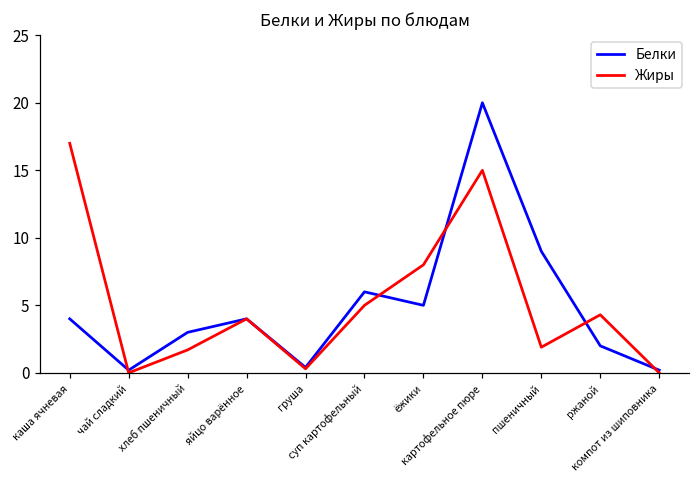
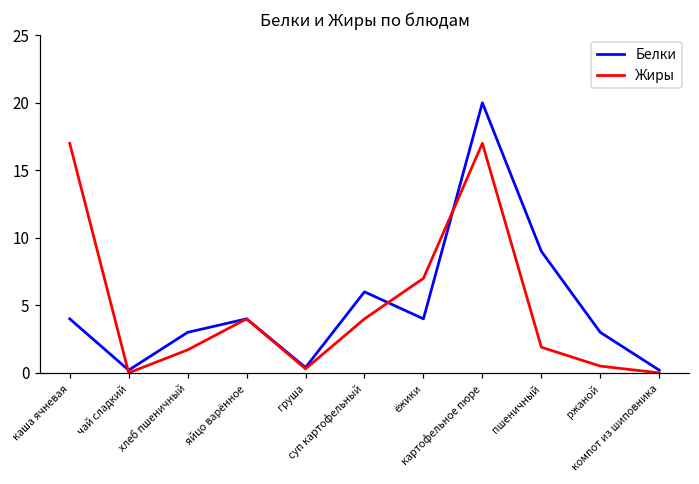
  {
    "Белки": {
      "каша ячневая": 4,
      "хлеб пшеничный": 3,
      "суп картофельный": 6,
-     "ёжики": 5,
+     "ёжики": 4,
      "картофельное пюре": 20,
      "пшеничный": 9,
-     "ржаной": 2
+     "ржаной": 3
    },
    "Жиры": {
      "каша ячневая": 17.0,
      "хлеб пшеничный": 1.7,
-     "суп картофельный": 5,
-     "ёжики": 8,
-     "картофельное пюре": 15,
+     "суп картофельный": 4,
+     "ёжики": 7,
+     "картофельное пюре": 17,
      "пшеничный": 1.9,
-     "ржаной": 4.3
+     "ржаной": 0.5
    }
  }
